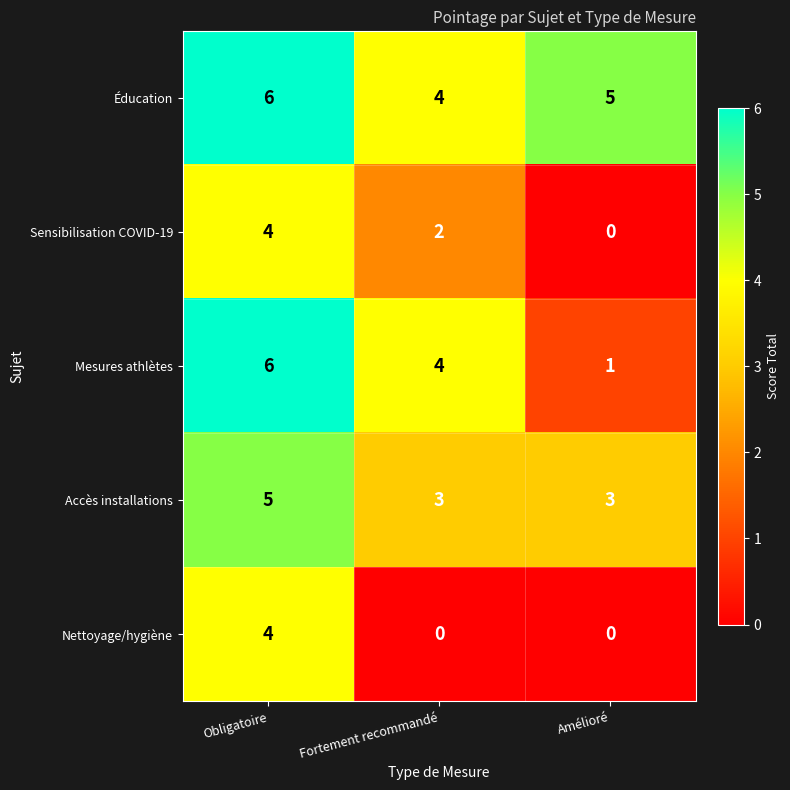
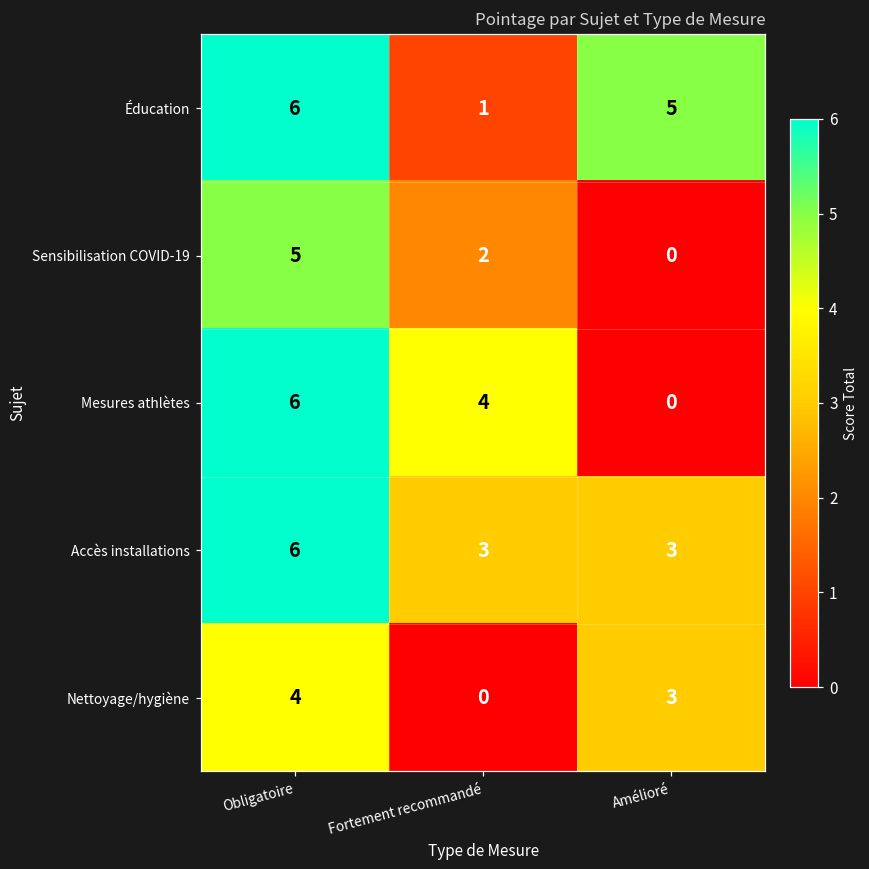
  {
    "Éducation": {
      "Obligatoire": 6,
-     "Fortement recommandé": 4,
+     "Fortement recommandé": 1,
      "Amélioré": 5
    },
    "Sensibilisation COVID-19": {
-     "Obligatoire": 4,
+     "Obligatoire": 5,
      "Fortement recommandé": 2,
      "Amélioré": 0
    },
    "Mesures athlètes": {
      "Obligatoire": 6,
      "Fortement recommandé": 4,
-     "Amélioré": 1
+     "Amélioré": 0
    },
    "Accès installations": {
-     "Obligatoire": 5,
+     "Obligatoire": 6,
      "Fortement recommandé": 3,
      "Amélioré": 3
    },
    "Nettoyage/hygiène": {
      "Obligatoire": 4,
      "Fortement recommandé": 0,
-     "Amélioré": 0
+     "Amélioré": 3
    }
  }
